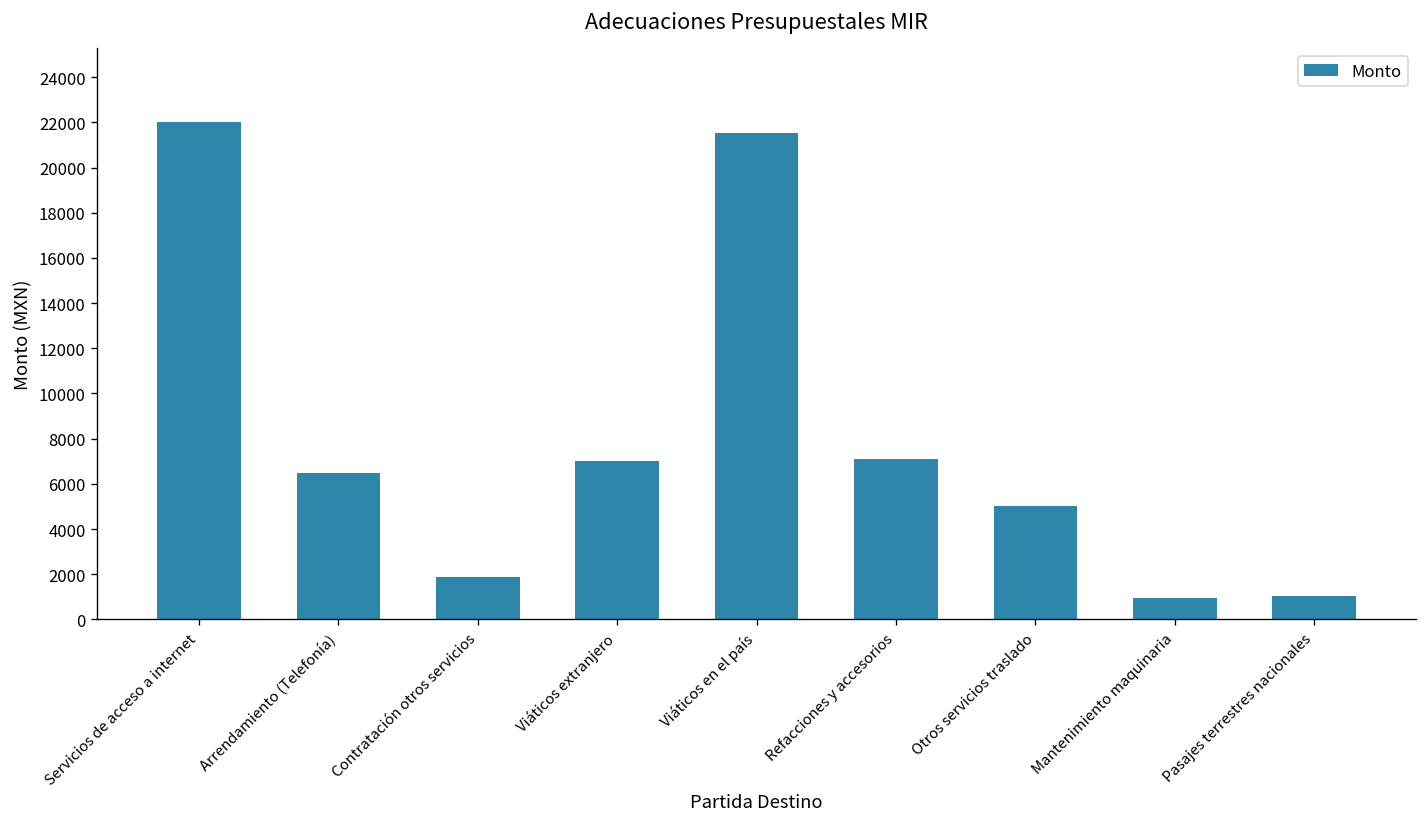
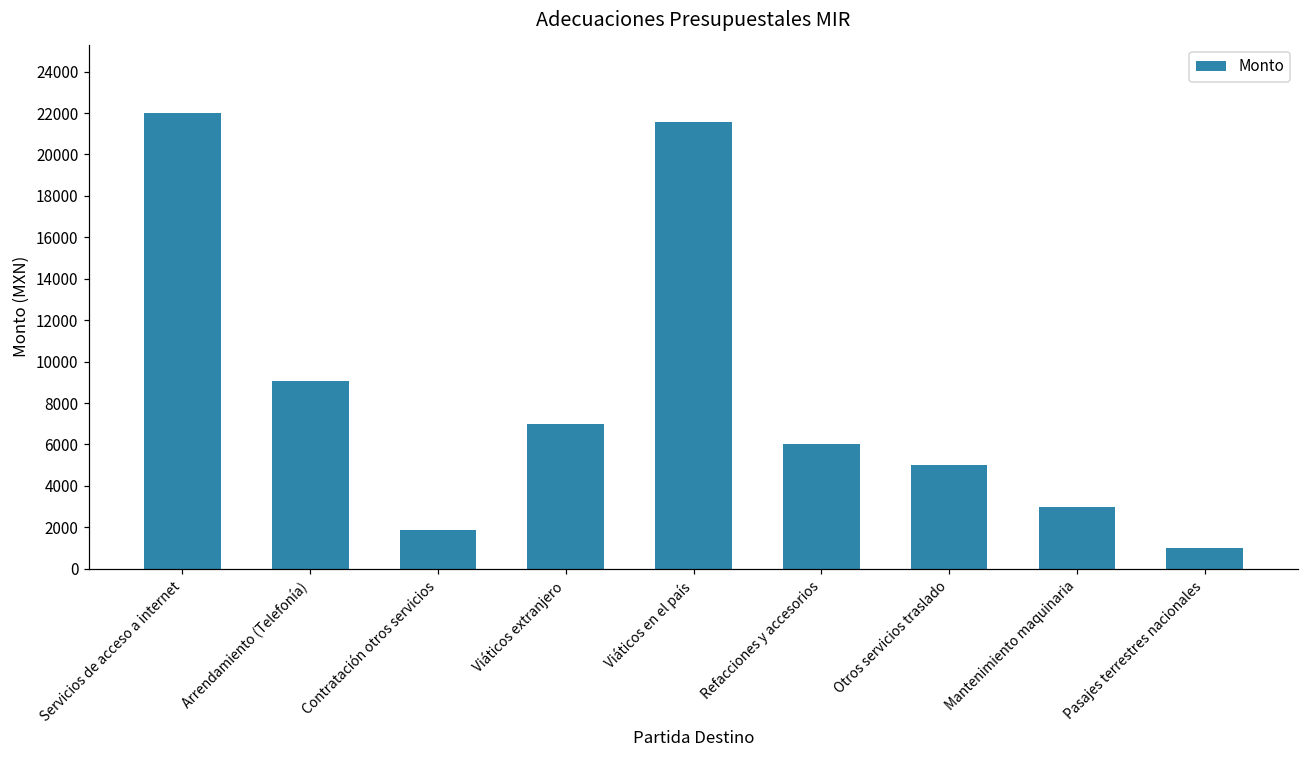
  {
    "Servicios de acceso a internet": 22000,
-   "Arrendamiento (Telefonía)": 6500,
+   "Arrendamiento (Telefonía)": 9100,
    "Contratación otros servicios": 1900,
    "Viáticos extranjero": 7000,
    "Viáticos en el país": 21500,
-   "Refacciones y accesorios": 7100,
+   "Refacciones y accesorios": 6000,
    "Otros servicios traslado": 5000,
-   "Mantenimiento maquinaria": 1000,
+   "Mantenimiento maquinaria": 3000,
    "Pasajes terrestres nacionales": 1000
  }
